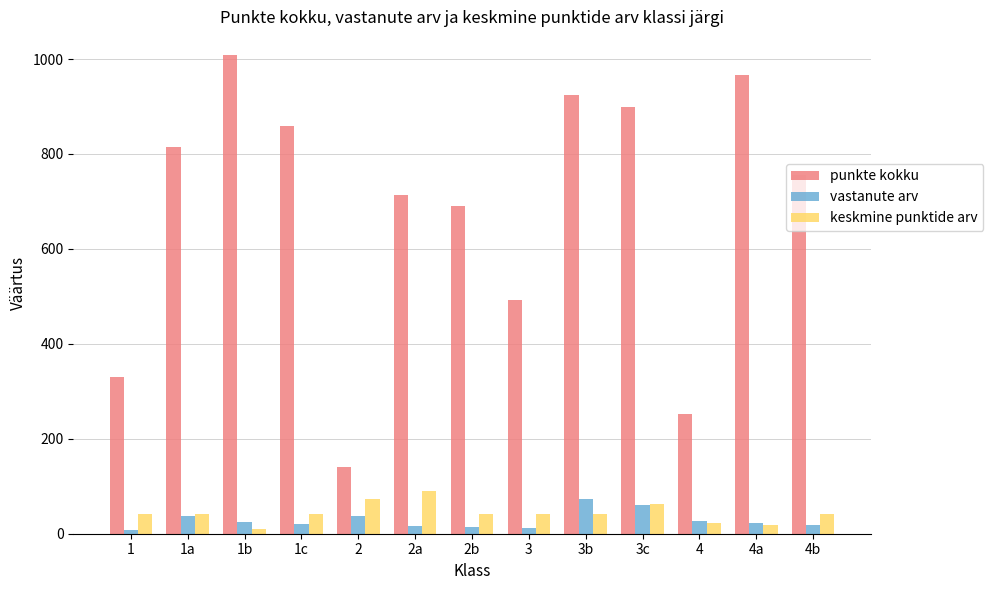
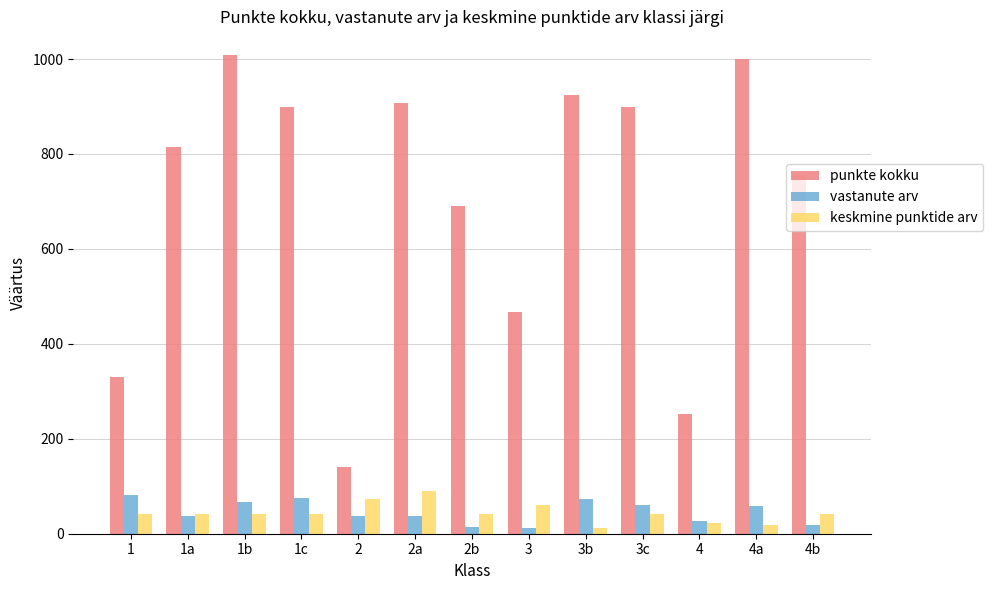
  {
    "punkte kokku": {
      "1": 330,
      "1a": 820,
      "1b": 1010,
-     "1c": 860,
+     "1c": 900,
      "2": 140,
-     "2a": 710,
+     "2a": 910,
      "2b": 690,
-     "3": 490,
+     "3": 470,
      "3b": 920,
      "3c": 900,
      "4": 250,
-     "4a": 970
+     "4a": 1000
    },
    "vastanute arv": {
-     "1": 10,
+     "1": 80,
      "1a": 40,
-     "1b": 20,
-     "1c": 20,
+     "1b": 70,
+     "1c": 80,
      "2": 40,
-     "2a": 20,
+     "2a": 40,
      "2b": 10,
      "3": 10,
      "3b": 70,
      "3c": 60,
      "4": 30,
-     "4a": 20,
+     "4a": 60,
      "4b": 20
    },
    "keskmine punktide arv": {
      "1": 40,
      "1a": 40,
-     "1b": 10,
+     "1b": 40,
      "1c": 40,
      "2": 70,
      "2a": 90,
      "2b": 40,
-     "3": 40,
-     "3b": 40,
-     "3c": 60,
+     "3": 60,
+     "3b": 10,
+     "3c": 40,
      "4": 20,
      "4a": 20,
      "4b": 40
    }
  }
